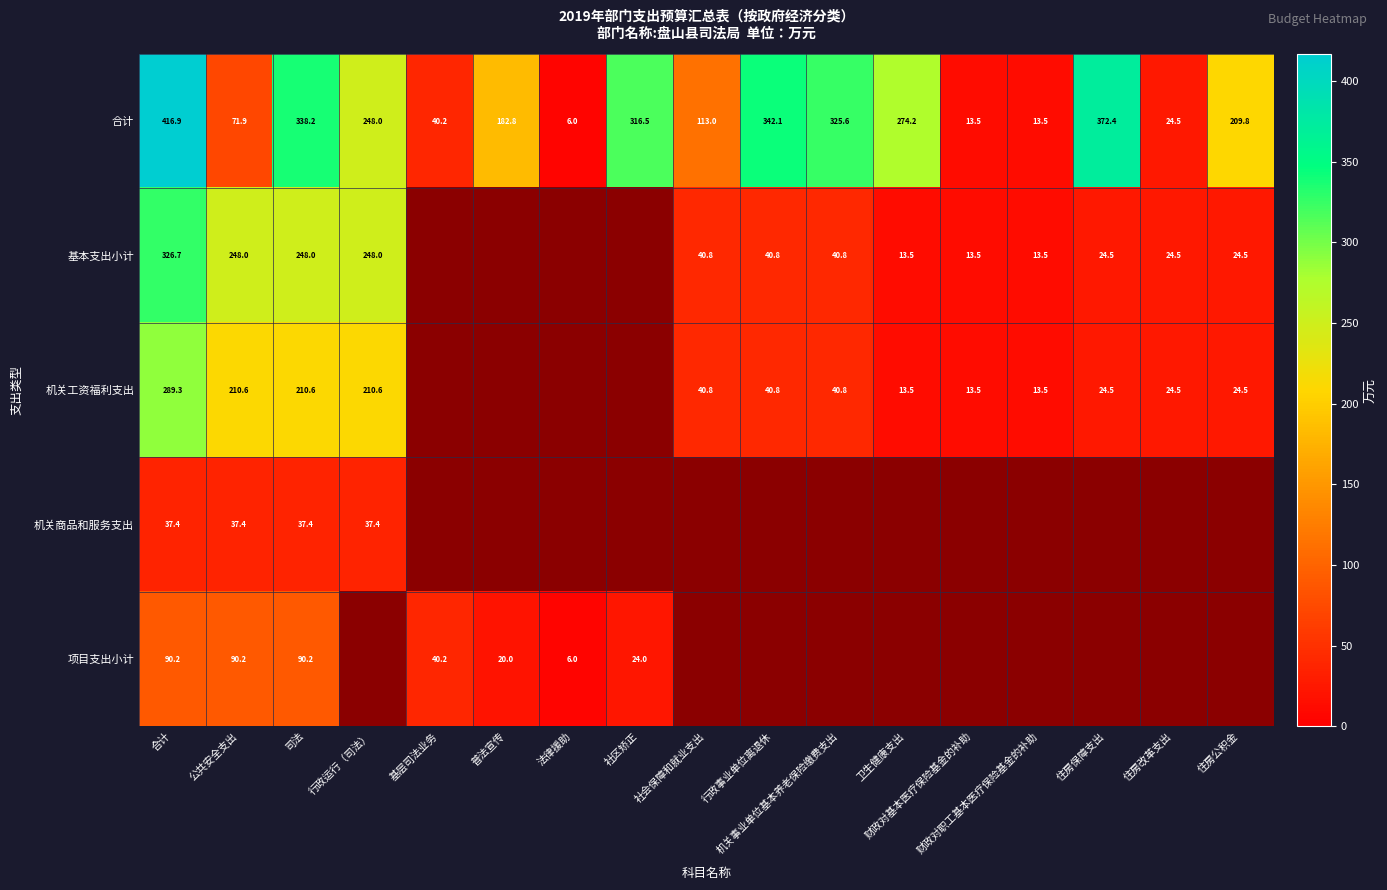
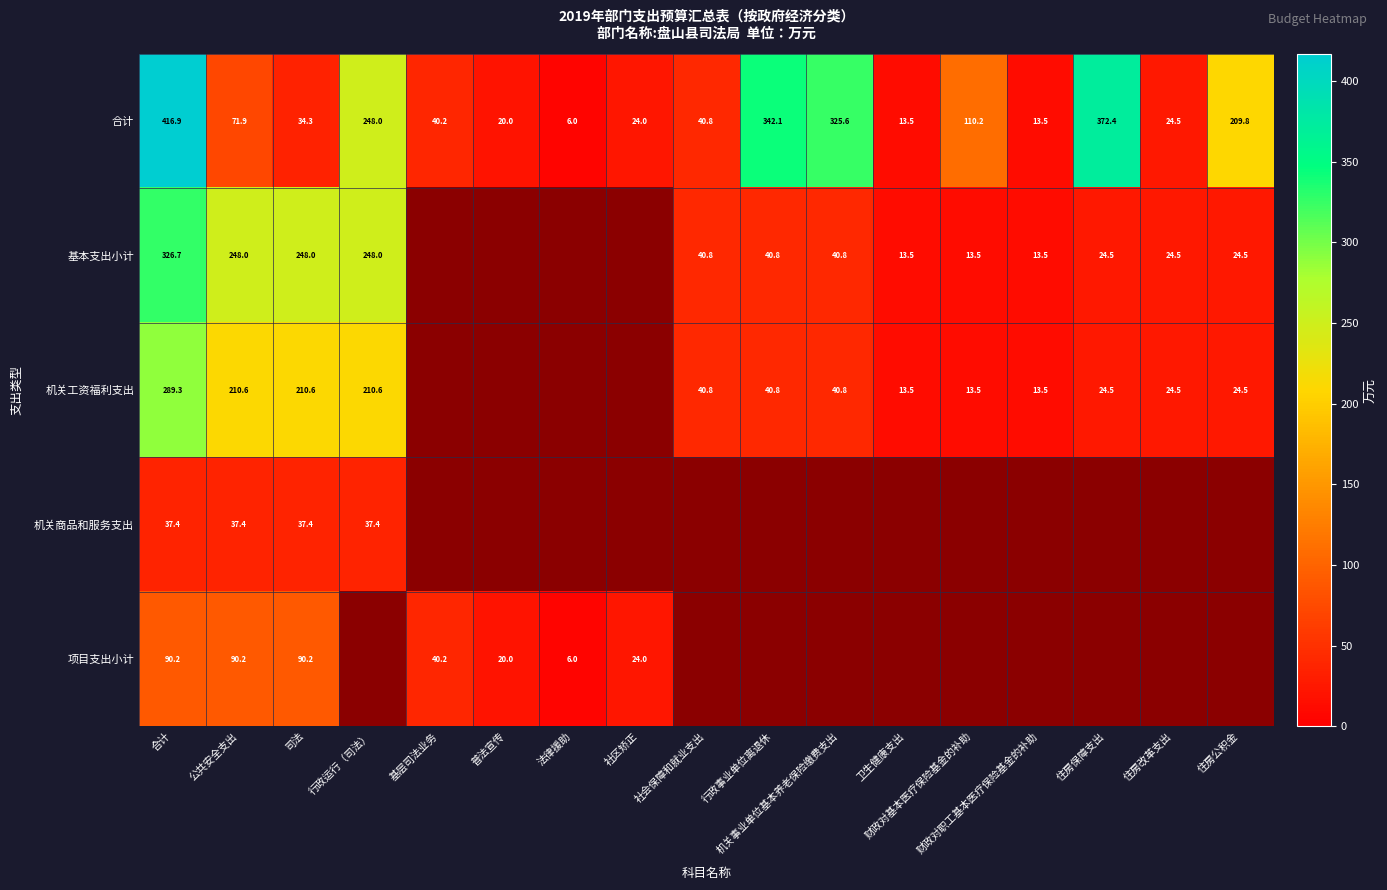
  {
    "合计": {
      "合计": 416.9,
      "公共安全支出": 71.9,
-     "司法": 338.2,
+     "司法": 34.3,
      "行政运行（司法）": 248.0,
      "基层司法业务": 40.2,
-     "普法宣传": 182.8,
+     "普法宣传": 20.0,
      "法律援助": 6.0,
-     "社区矫正": 316.5,
-     "社会保障和就业支出": 113.0,
+     "社区矫正": 24.0,
+     "社会保障和就业支出": 40.8,
      "行政事业单位离退休": 342.1,
      "机关事业单位基本养老保险缴费支出": 325.6,
-     "卫生健康支出": 274.2,
-     "财政对基本医疗保险基金的补助": 13.5,
+     "卫生健康支出": 13.5,
+     "财政对基本医疗保险基金的补助": 110.2,
      "财政对职工基本医疗保险基金的补助": 13.5,
      "住房保障支出": 372.4,
      "住房改革支出": 24.5,
      "住房公积金": 209.8
    },
    "基本支出小计": {
      "合计": 326.7,
      "公共安全支出": 248.0,
      "司法": 248.0,
      "行政运行（司法）": 248.0,
      "社会保障和就业支出": 40.8,
      "行政事业单位离退休": 40.8,
      "机关事业单位基本养老保险缴费支出": 40.8,
      "卫生健康支出": 13.5,
      "财政对基本医疗保险基金的补助": 13.5,
      "财政对职工基本医疗保险基金的补助": 13.5,
      "住房保障支出": 24.5,
      "住房改革支出": 24.5,
      "住房公积金": 24.5
    },
    "机关工资福利支出": {
      "合计": 289.3,
      "公共安全支出": 210.6,
      "司法": 210.6,
      "行政运行（司法）": 210.6,
      "社会保障和就业支出": 40.8,
      "行政事业单位离退休": 40.8,
      "机关事业单位基本养老保险缴费支出": 40.8,
      "卫生健康支出": 13.5,
      "财政对基本医疗保险基金的补助": 13.5,
      "财政对职工基本医疗保险基金的补助": 13.5,
      "住房保障支出": 24.5,
      "住房改革支出": 24.5,
      "住房公积金": 24.5
    },
    "机关商品和服务支出": {
      "合计": 37.4,
      "公共安全支出": 37.4,
      "司法": 37.4,
      "行政运行（司法）": 37.4
    },
    "项目支出小计": {
      "合计": 90.2,
      "公共安全支出": 90.2,
      "司法": 90.2,
      "基层司法业务": 40.2,
      "普法宣传": 20.0,
      "法律援助": 6.0,
      "社区矫正": 24.0
    }
  }
